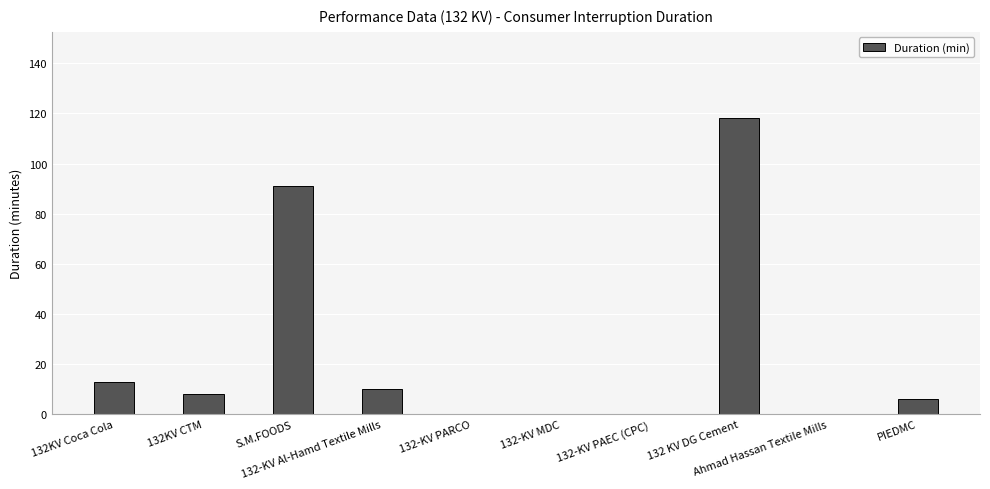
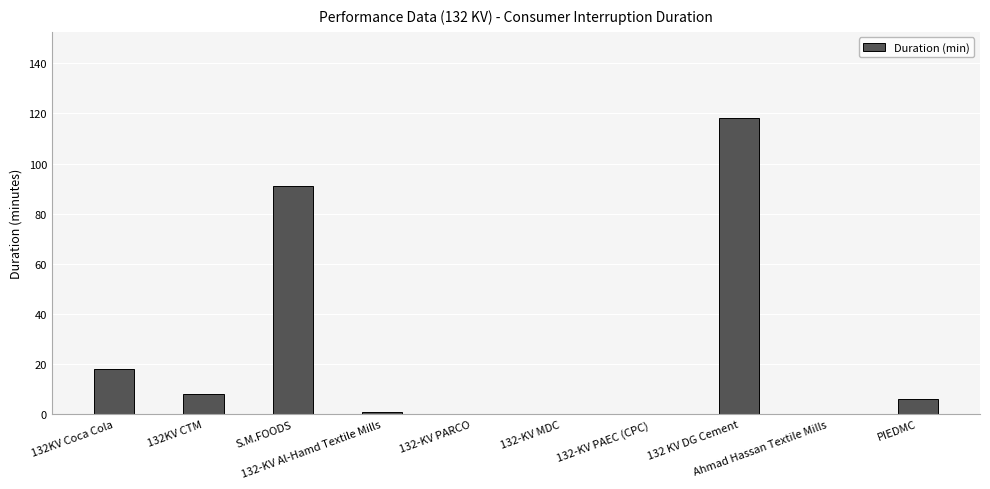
  {
-   "132KV Coca Cola": 13,
+   "132KV Coca Cola": 18,
    "132KV CTM": 8,
    "S.M.FOODS": 91,
-   "132-KV Al-Hamd Textile Mills": 10,
+   "132-KV Al-Hamd Textile Mills": 1,
    "132-KV PARCO": 0,
    "132-KV MDC": 0,
    "132-KV PAEC (CPC)": 0,
    "132 KV DG Cement": 118,
    "Ahmad Hassan Textile Mills": 0,
    "PIEDMC": 6
  }
